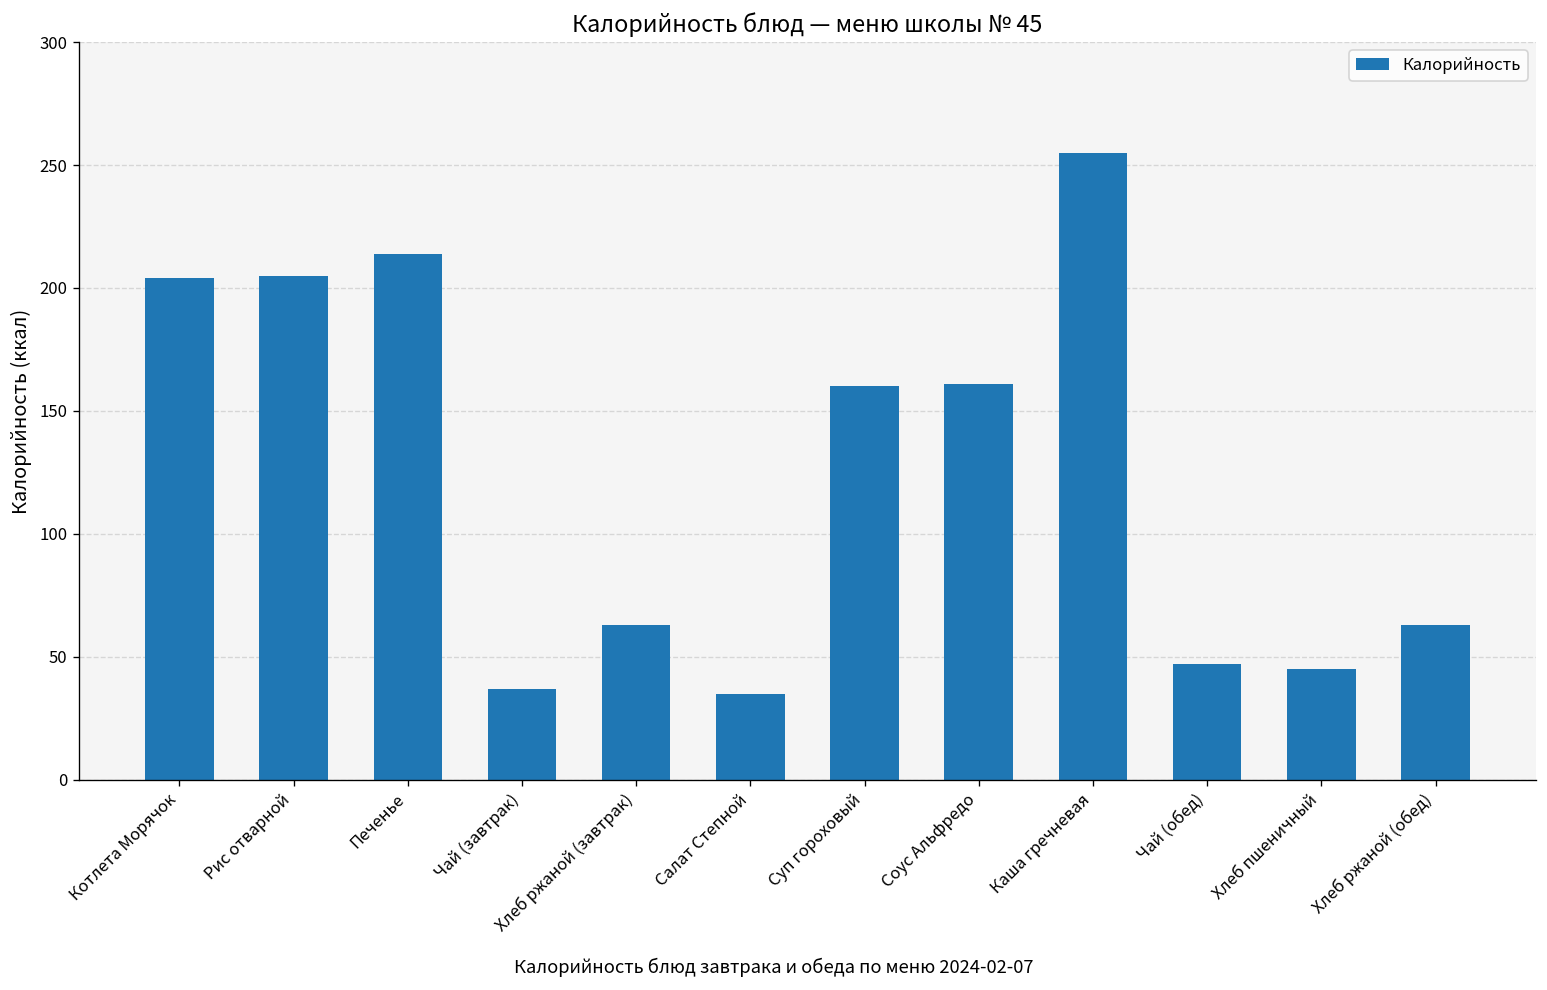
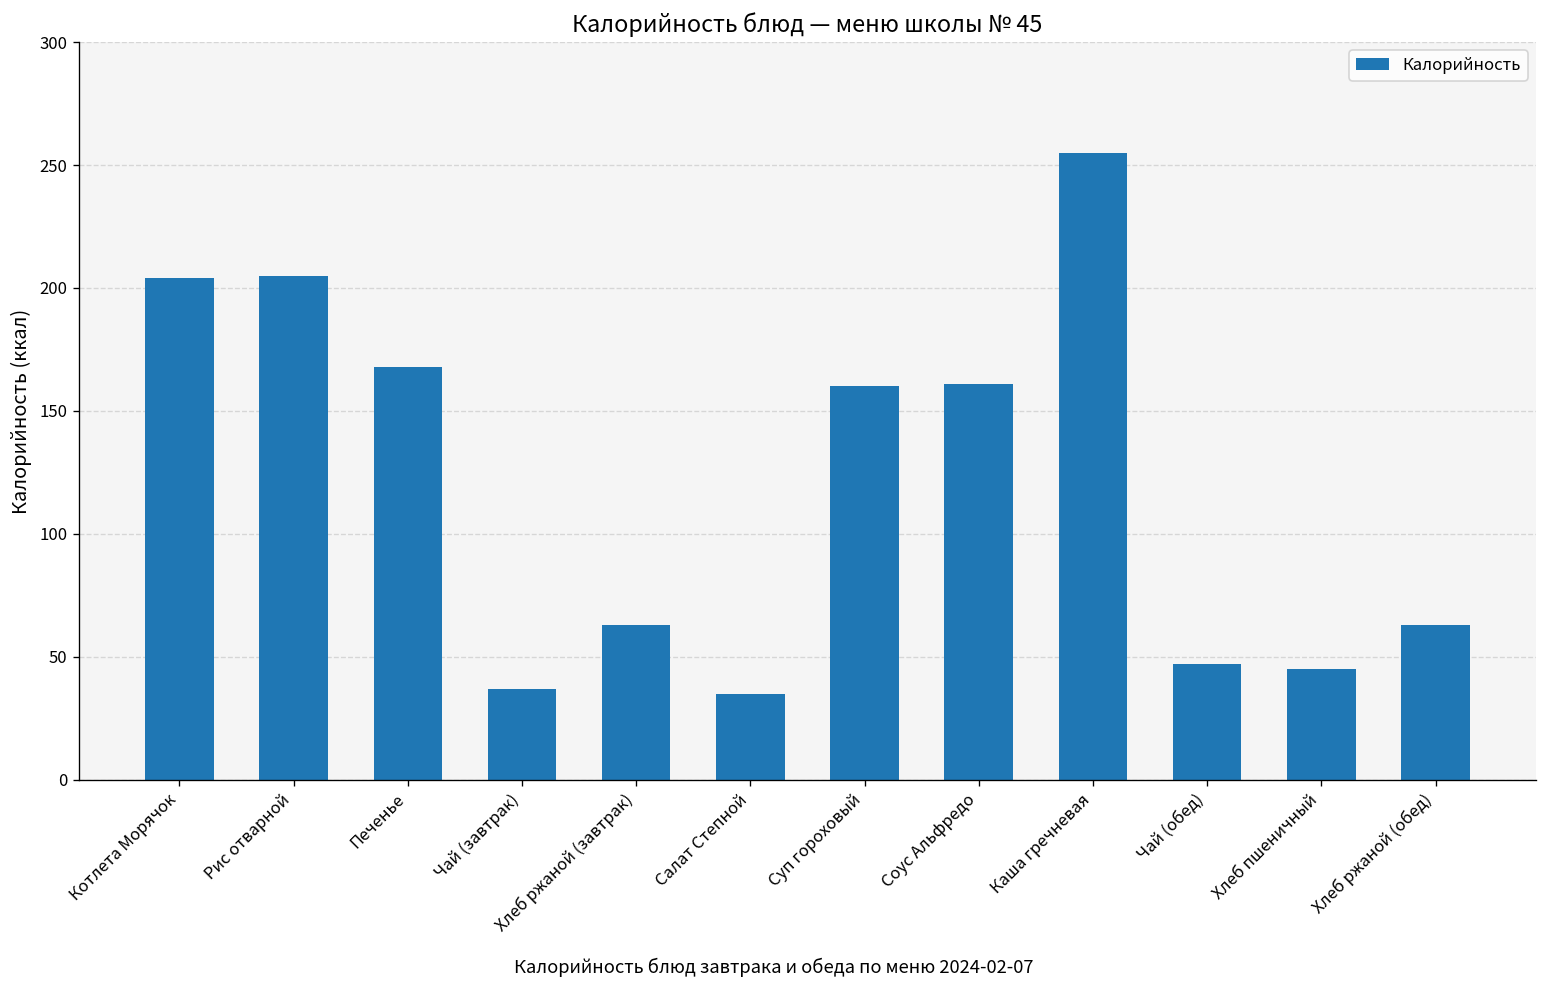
  {
    "Котлета Морячок": 204,
    "Рис отварной": 205,
-   "Печенье": 214,
+   "Печенье": 168,
    "Чай (завтрак)": 37,
    "Хлеб ржаной (завтрак)": 63,
    "Салат Степной": 35,
    "Суп гороховый": 160,
    "Соус Альфредо": 161,
    "Каша гречневая": 255,
    "Чай (обед)": 47,
    "Хлеб пшеничный": 45,
    "Хлеб ржаной (обед)": 63
  }
